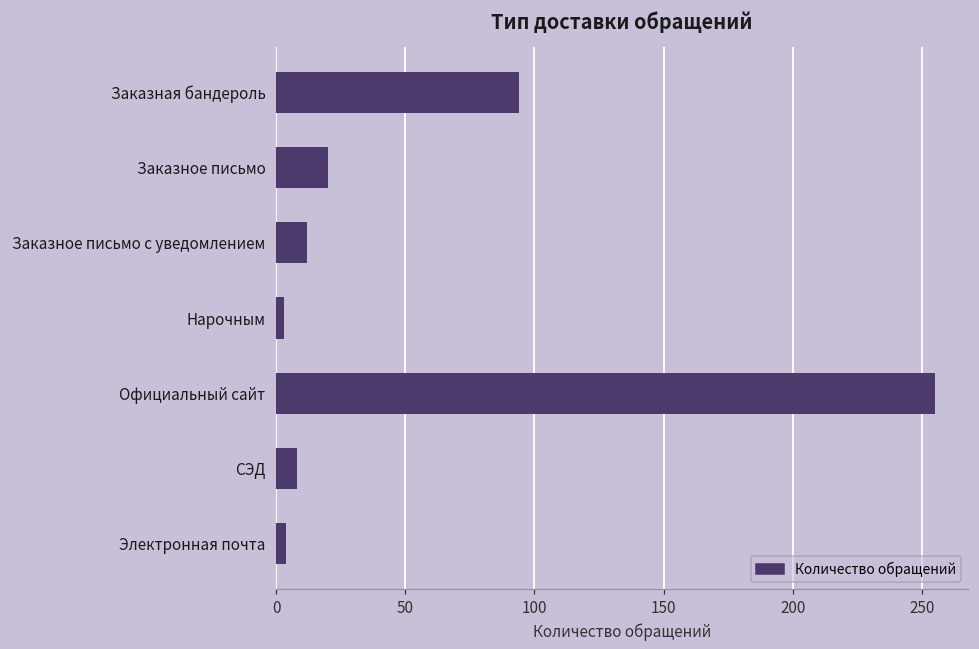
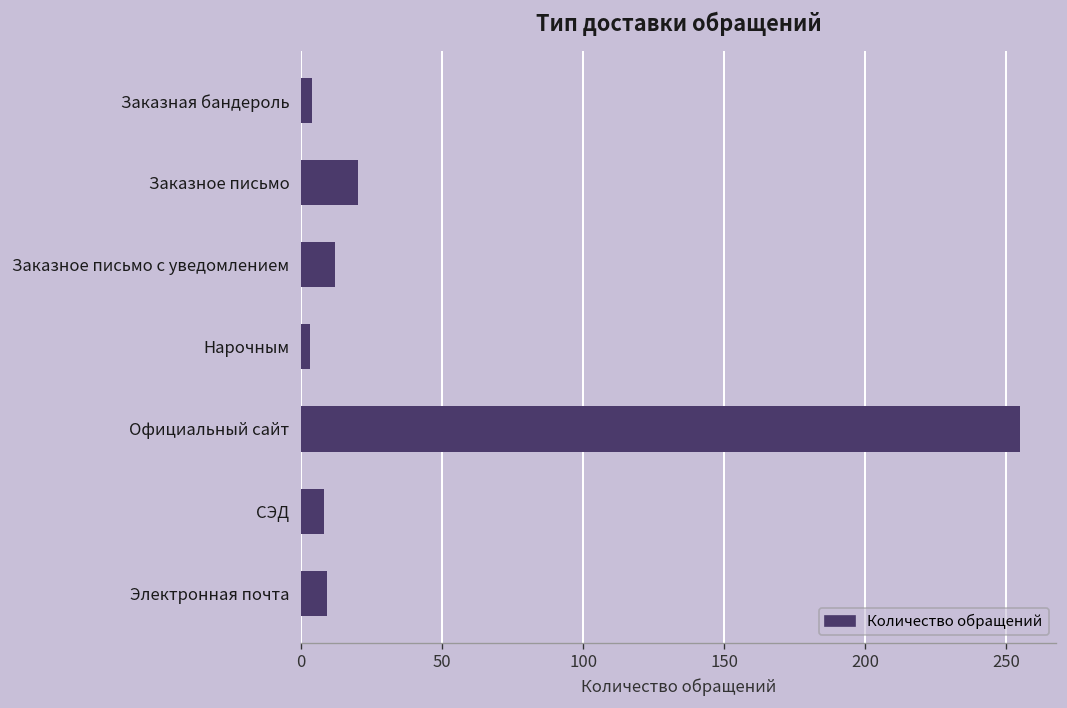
  {
-   "Заказная бандероль": 94,
+   "Заказная бандероль": 4,
    "Заказное письмо": 20,
    "Заказное письмо с уведомлением": 12,
    "Нарочным": 3,
    "Официальный сайт": 255,
    "СЭД": 8,
-   "Электронная почта": 4
+   "Электронная почта": 9
  }
